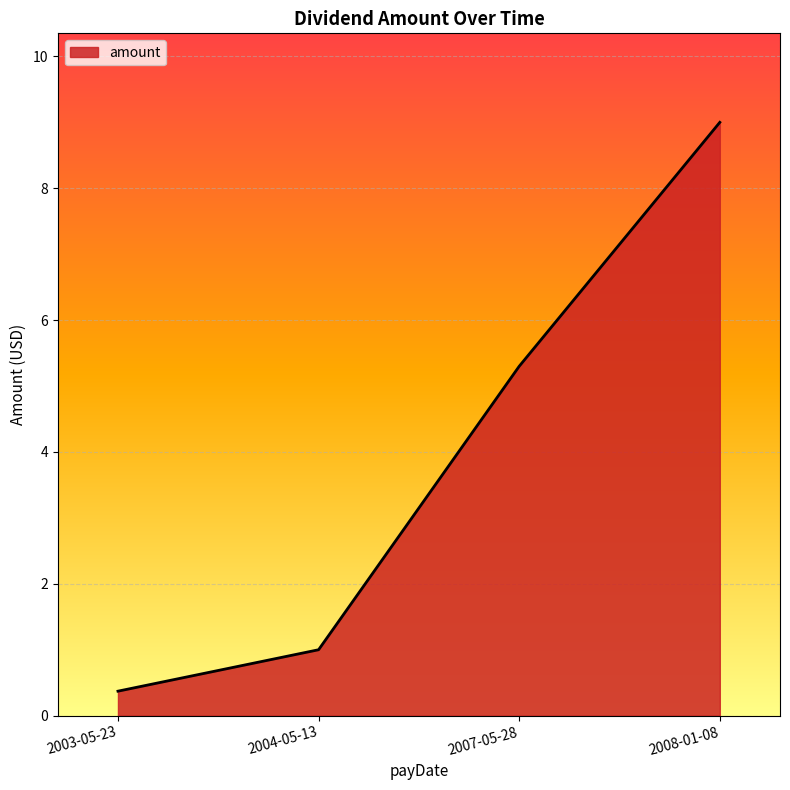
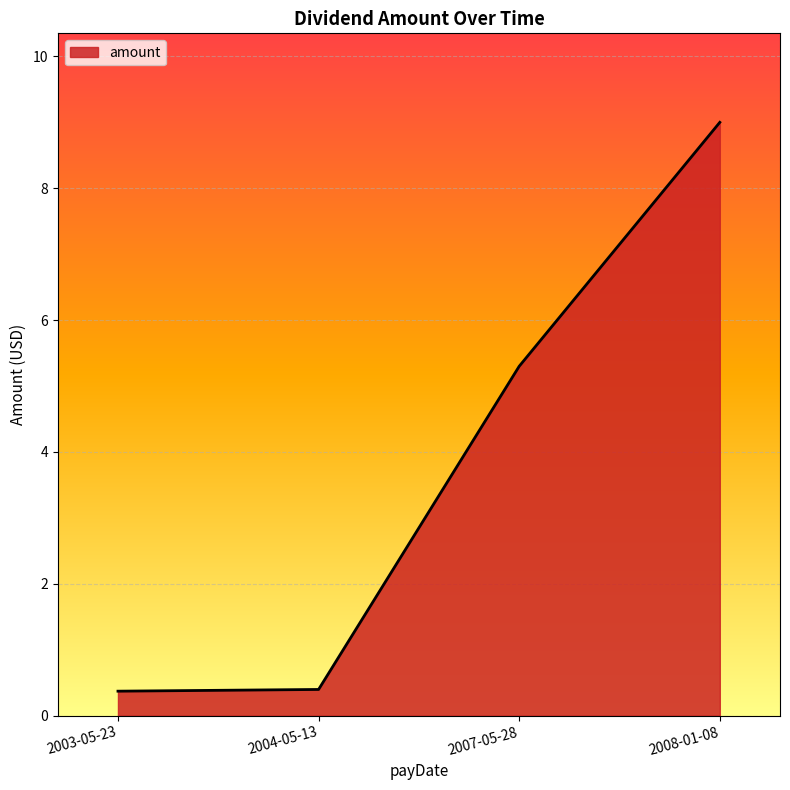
  {
    "2003-05-23": 0.4,
-   "2004-05-13": 1.0,
+   "2004-05-13": 0.4,
    "2007-05-28": 5.3,
    "2008-01-08": 9.0
  }
